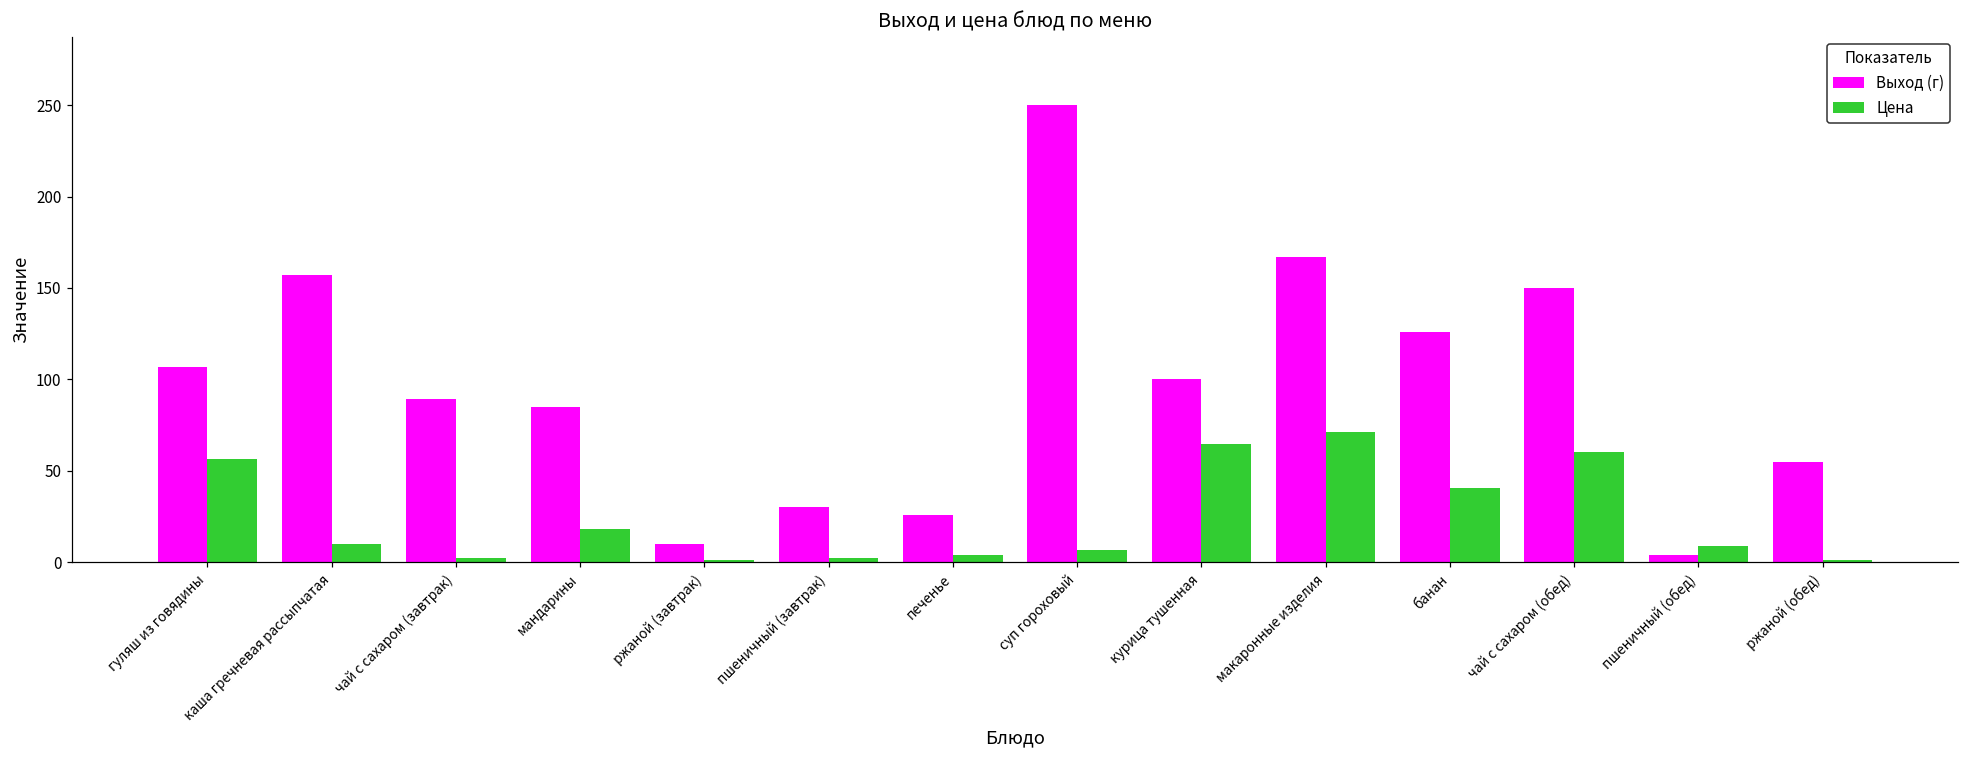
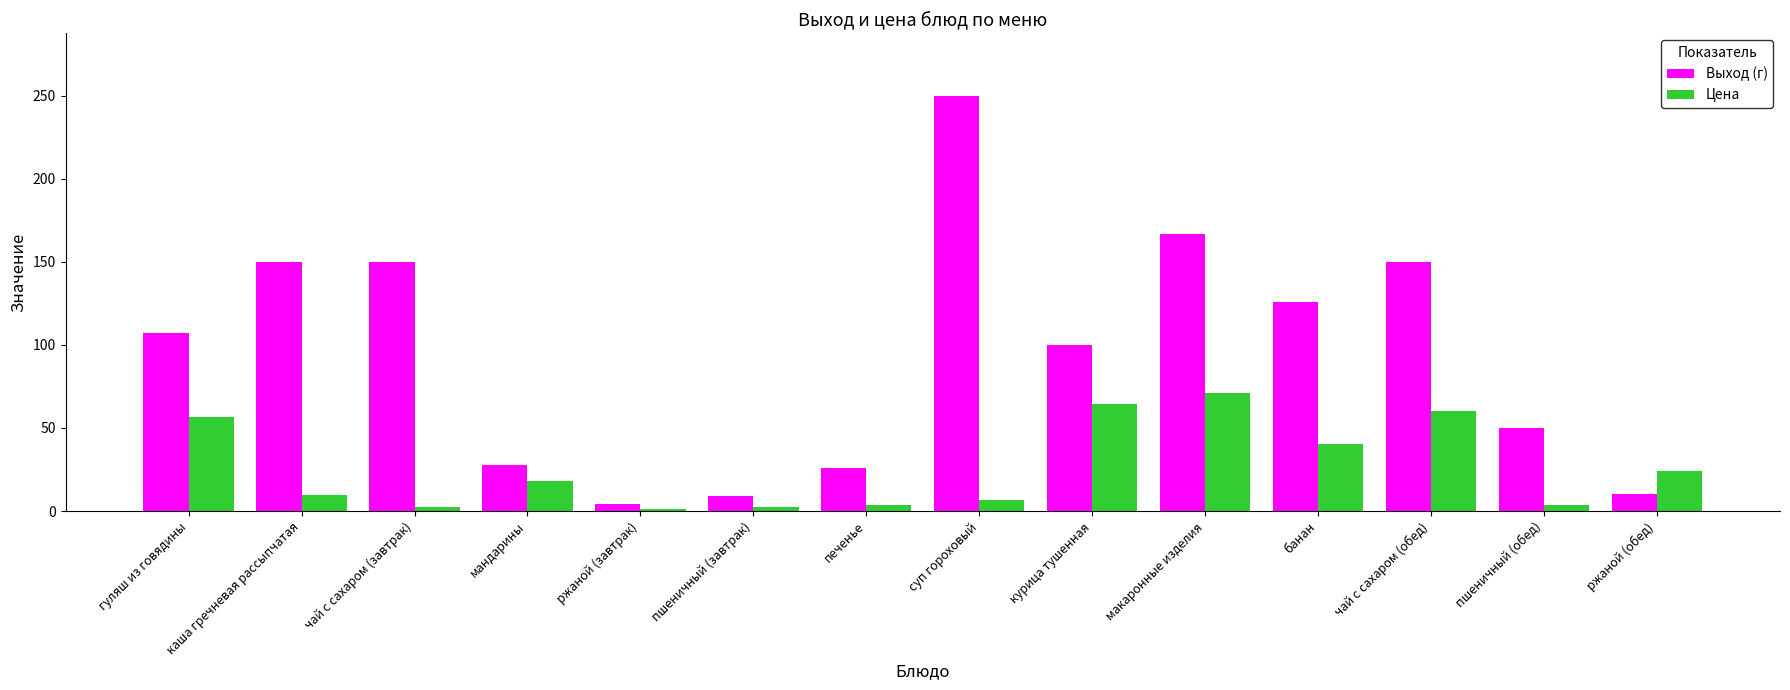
  {
    "Выход (г)": {
      "гуляш из говядины": 107,
-     "каша гречневая рассыпчатая": 157,
-     "чай с сахаром (завтрак)": 89,
-     "мандарины": 85,
-     "ржаной (завтрак)": 10,
-     "пшеничный (завтрак)": 30,
+     "каша гречневая рассыпчатая": 150,
+     "чай с сахаром (завтрак)": 150,
+     "мандарины": 28,
+     "ржаной (завтрак)": 4,
+     "пшеничный (завтрак)": 9,
      "печенье": 26,
      "суп гороховый": 250,
      "курица тушенная": 100,
      "макаронные изделия": 167,
      "банан": 126,
      "чай с сахаром (обед)": 150,
-     "пшеничный (обед)": 4,
-     "ржаной (обед)": 55
+     "пшеничный (обед)": 50,
+     "ржаной (обед)": 10
    },
    "Цена": {
      "гуляш из говядины": 57,
      "каша гречневая рассыпчатая": 10,
      "чай с сахаром (завтрак)": 2,
      "мандарины": 18,
      "пшеничный (завтрак)": 2,
      "печенье": 4,
      "суп гороховый": 7,
      "курица тушенная": 65,
      "макаронные изделия": 71,
      "банан": 40,
      "чай с сахаром (обед)": 60,
-     "пшеничный (обед)": 9,
-     "ржаной (обед)": 1
+     "пшеничный (обед)": 4,
+     "ржаной (обед)": 24
    }
  }
